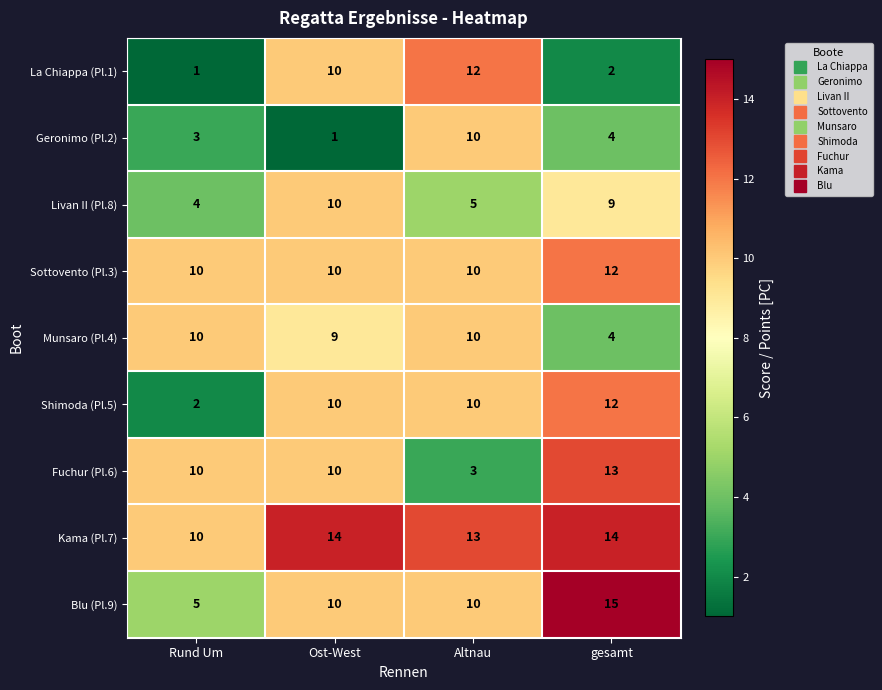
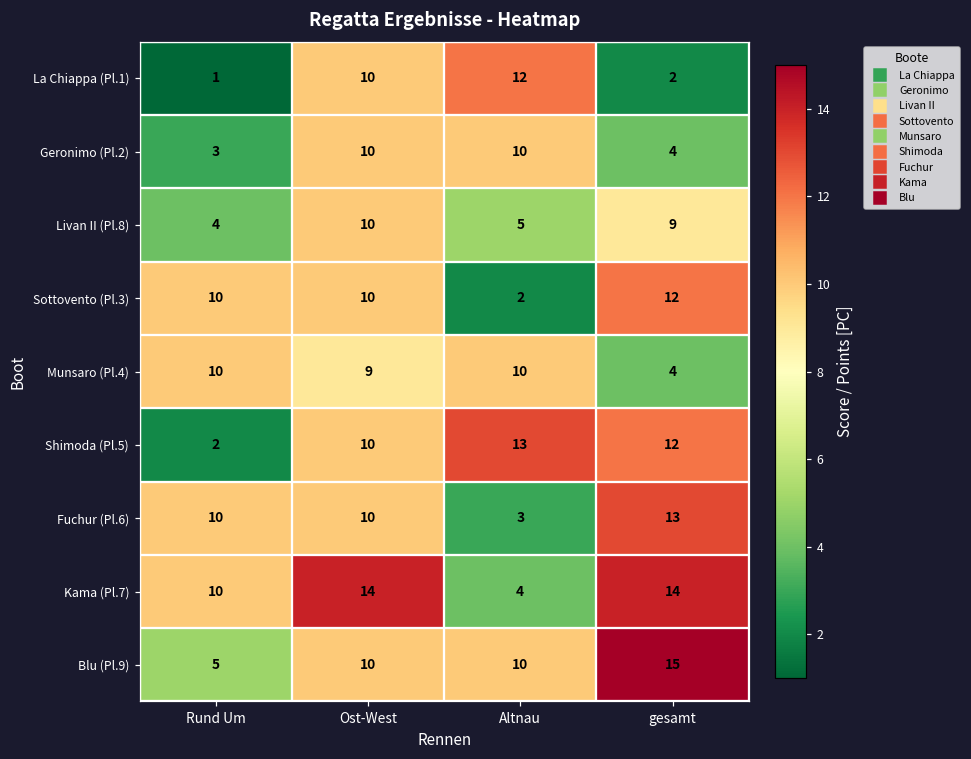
  {
    "La Chiappa (Pl.1)": {
      "Rund Um": 1,
      "Ost-West": 10,
      "Altnau": 12,
      "gesamt": 2
    },
    "Geronimo (Pl.2)": {
      "Rund Um": 3,
-     "Ost-West": 1,
+     "Ost-West": 10,
      "Altnau": 10,
      "gesamt": 4
    },
    "Livan II (Pl.8)": {
      "Rund Um": 4,
      "Ost-West": 10,
      "Altnau": 5,
      "gesamt": 9
    },
    "Sottovento (Pl.3)": {
      "Rund Um": 10,
      "Ost-West": 10,
-     "Altnau": 10,
+     "Altnau": 2,
      "gesamt": 12
    },
    "Munsaro (Pl.4)": {
      "Rund Um": 10,
      "Ost-West": 9,
      "Altnau": 10,
      "gesamt": 4
    },
    "Shimoda (Pl.5)": {
      "Rund Um": 2,
      "Ost-West": 10,
-     "Altnau": 10,
+     "Altnau": 13,
      "gesamt": 12
    },
    "Fuchur (Pl.6)": {
      "Rund Um": 10,
      "Ost-West": 10,
      "Altnau": 3,
      "gesamt": 13
    },
    "Kama (Pl.7)": {
      "Rund Um": 10,
      "Ost-West": 14,
-     "Altnau": 13,
+     "Altnau": 4,
      "gesamt": 14
    },
    "Blu (Pl.9)": {
      "Rund Um": 5,
      "Ost-West": 10,
      "Altnau": 10,
      "gesamt": 15
    }
  }
